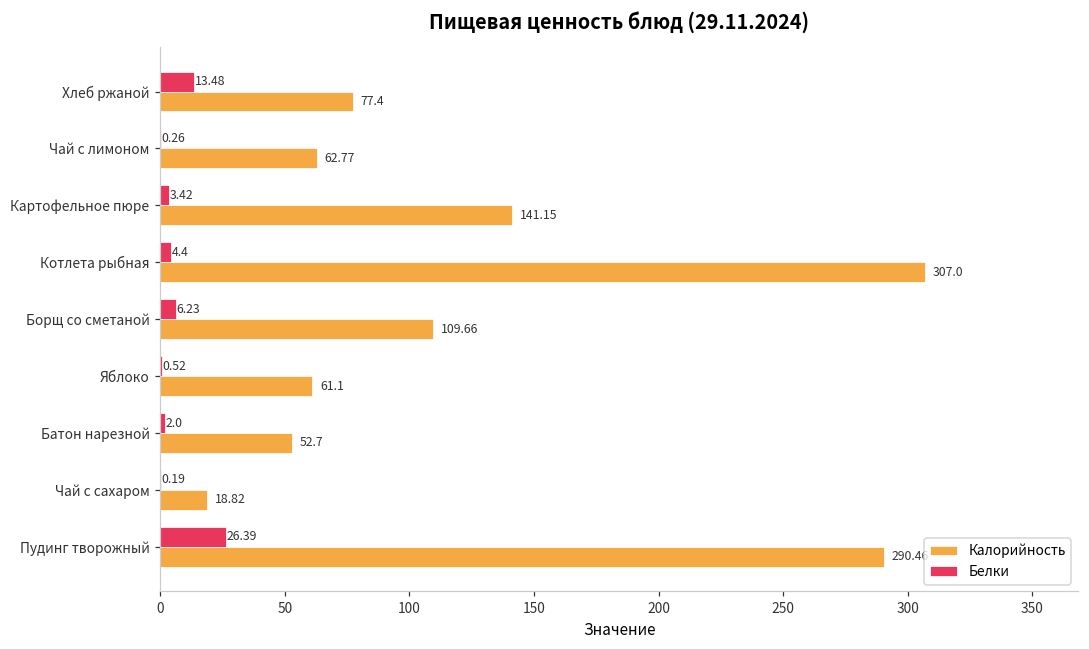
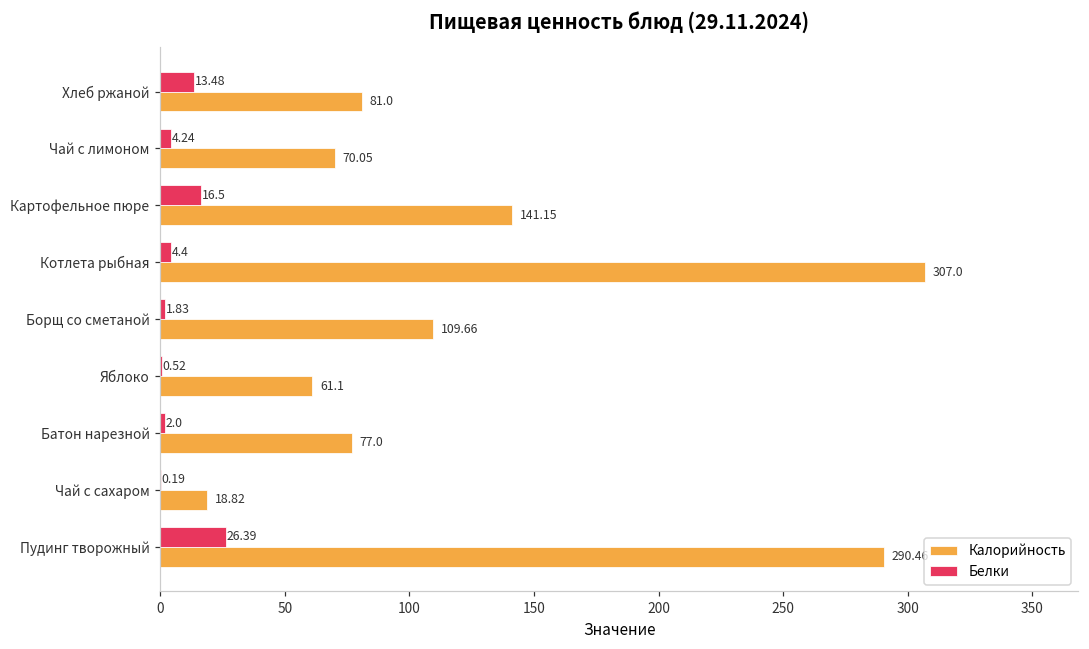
  {
    "Калорийность": {
-     "Хлеб ржаной": 77.4,
-     "Чай с лимоном": 62.77,
+     "Хлеб ржаной": 81.0,
+     "Чай с лимоном": 70.05,
      "Картофельное пюре": 141.15,
      "Котлета рыбная": 307.0,
      "Борщ со сметаной": 109.66,
      "Яблоко": 61.1,
-     "Батон нарезной": 52.7,
+     "Батон нарезной": 77.0,
      "Чай с сахаром": 18.82
    },
    "Белки": {
      "Хлеб ржаной": 13.48,
-     "Чай с лимоном": 0.26,
-     "Картофельное пюре": 3.42,
+     "Чай с лимоном": 4.24,
+     "Картофельное пюре": 16.5,
      "Котлета рыбная": 4.4,
-     "Борщ со сметаной": 6.23,
+     "Борщ со сметаной": 1.83,
      "Яблоко": 0.52,
      "Батон нарезной": 2.0,
      "Чай с сахаром": 0.19,
      "Пудинг творожный": 26.39
    }
  }
